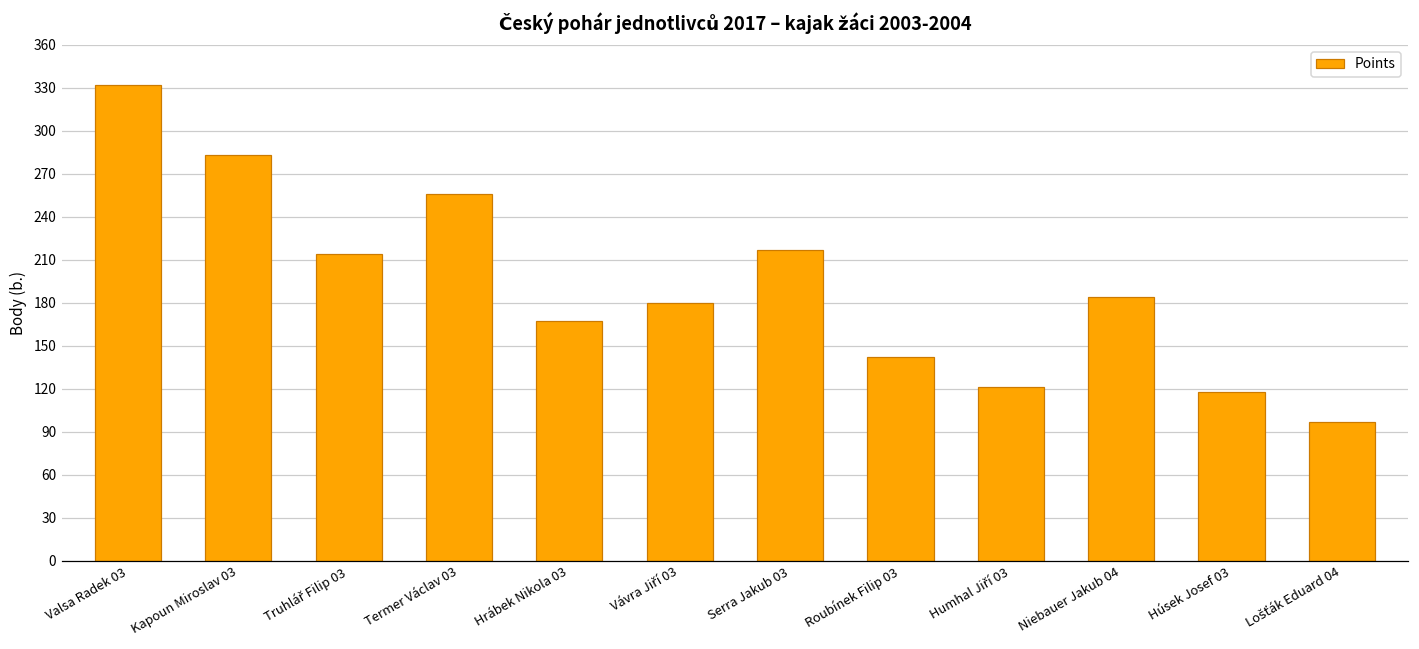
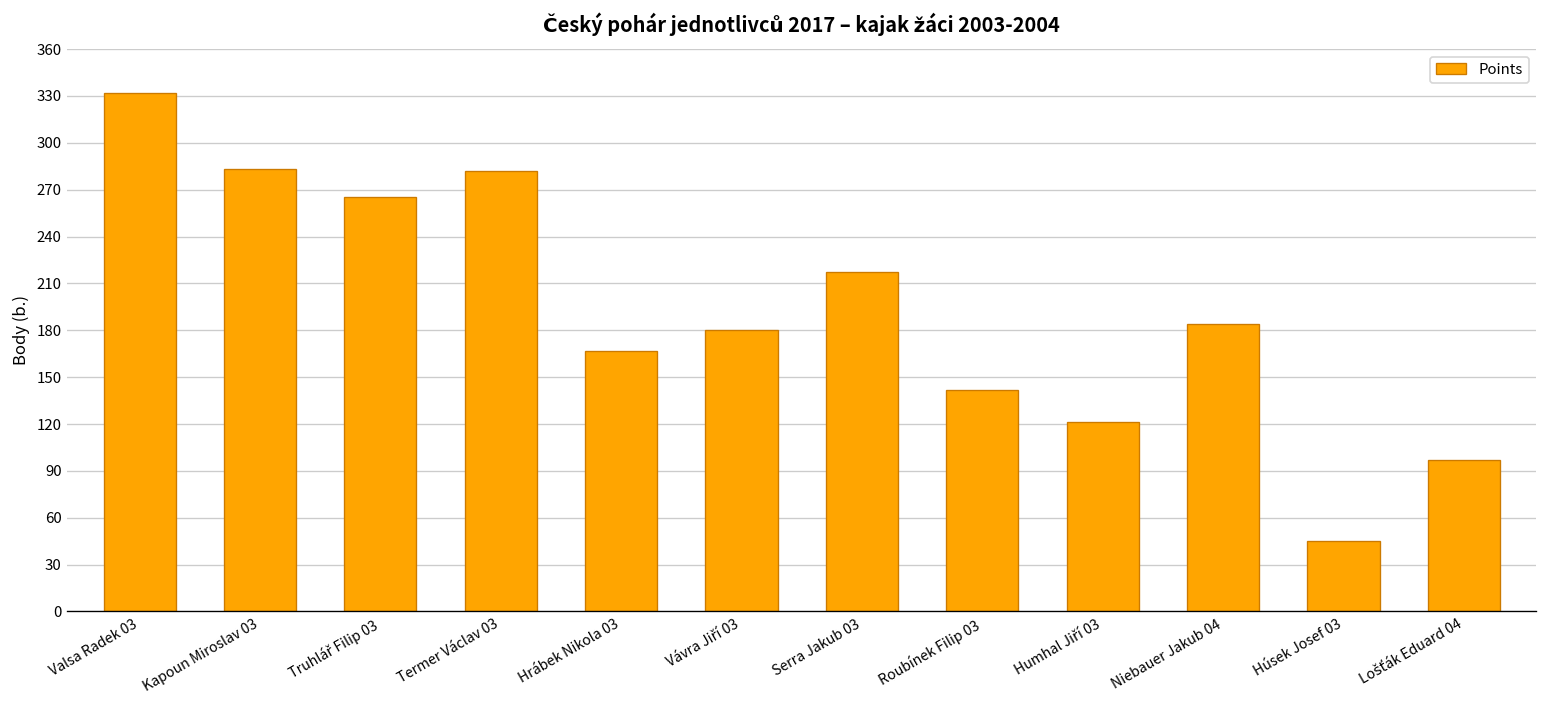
  {
    "Valsa Radek 03": 332,
    "Kapoun Miroslav 03": 283,
-   "Truhlář Filip 03": 214,
-   "Termer Václav 03": 256,
+   "Truhlář Filip 03": 265,
+   "Termer Václav 03": 282,
    "Hrábek Nikola 03": 167,
    "Vávra Jiří 03": 180,
    "Serra Jakub 03": 217,
    "Roubínek Filip 03": 142,
    "Humhal Jiří 03": 121,
    "Niebauer Jakub 04": 184,
-   "Húsek Josef 03": 118,
+   "Húsek Josef 03": 45,
    "Lošťák Eduard 04": 97
  }
